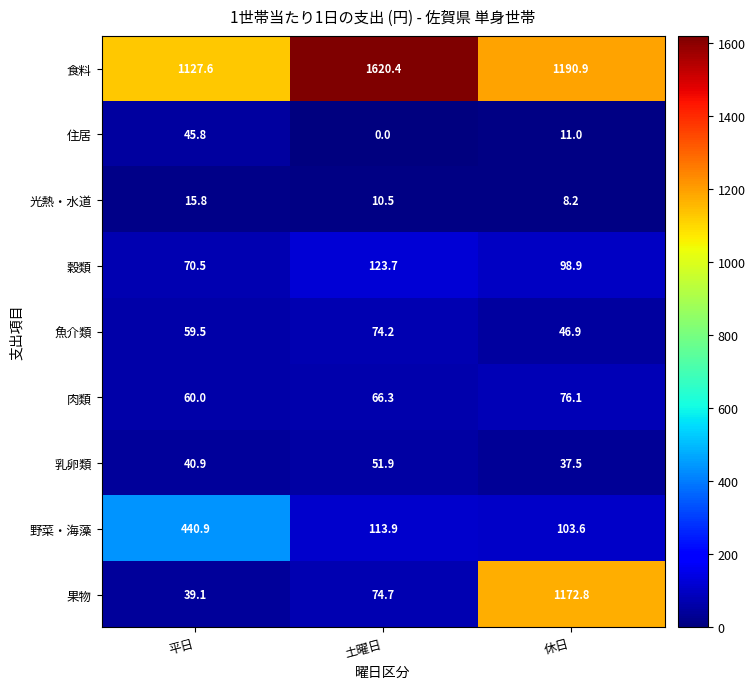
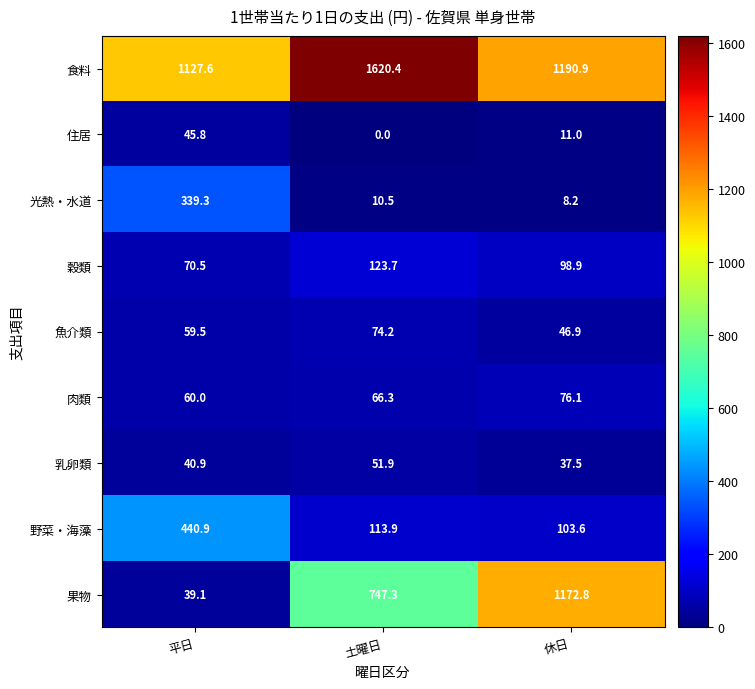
  {
    "食料": {
      "平日": 1127.6,
      "土曜日": 1620.4,
      "休日": 1190.9
    },
    "住居": {
      "平日": 45.8,
      "土曜日": 0.0,
      "休日": 11.0
    },
    "光熱・水道": {
-     "平日": 15.8,
+     "平日": 339.3,
      "土曜日": 10.5,
      "休日": 8.2
    },
    "穀類": {
      "平日": 70.5,
      "土曜日": 123.7,
      "休日": 98.9
    },
    "魚介類": {
      "平日": 59.5,
      "土曜日": 74.2,
      "休日": 46.9
    },
    "肉類": {
      "平日": 60.0,
      "土曜日": 66.3,
      "休日": 76.1
    },
    "乳卵類": {
      "平日": 40.9,
      "土曜日": 51.9,
      "休日": 37.5
    },
    "野菜・海藻": {
      "平日": 440.9,
      "土曜日": 113.9,
      "休日": 103.6
    },
    "果物": {
      "平日": 39.1,
-     "土曜日": 74.7,
+     "土曜日": 747.3,
      "休日": 1172.8
    }
  }
